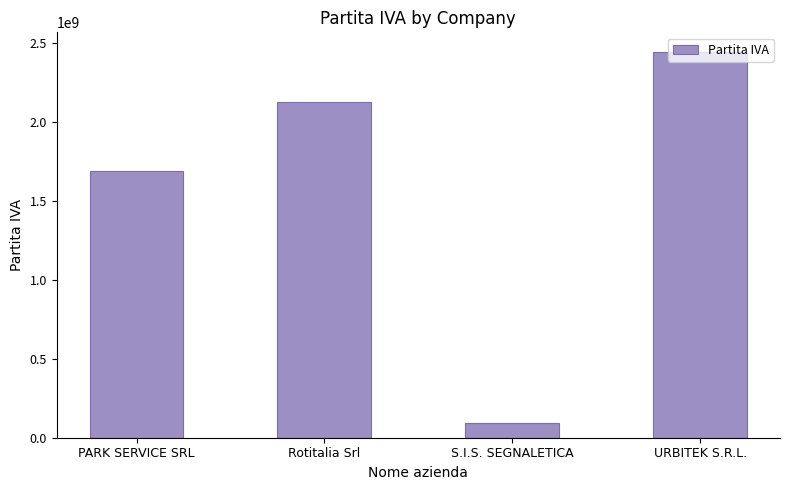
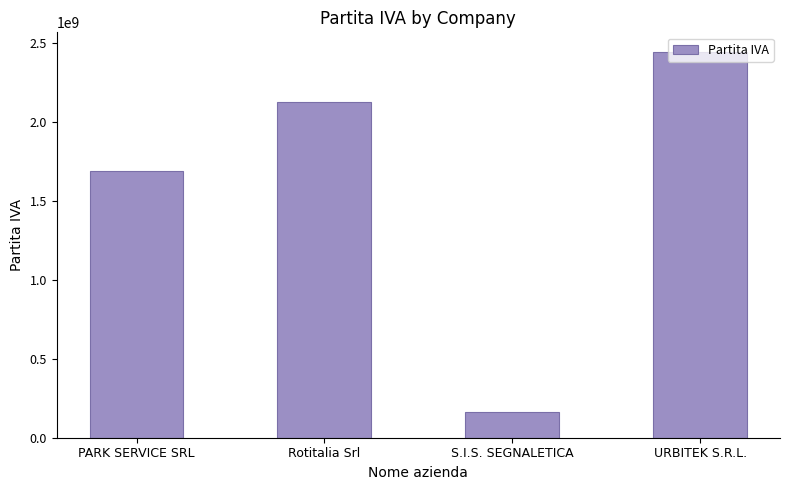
  {
    "PARK SERVICE SRL": 1690000000,
    "Rotitalia Srl": 2120000000,
-   "S.I.S. SEGNALETICA": 90000000
+   "S.I.S. SEGNALETICA": 160000000
  }
